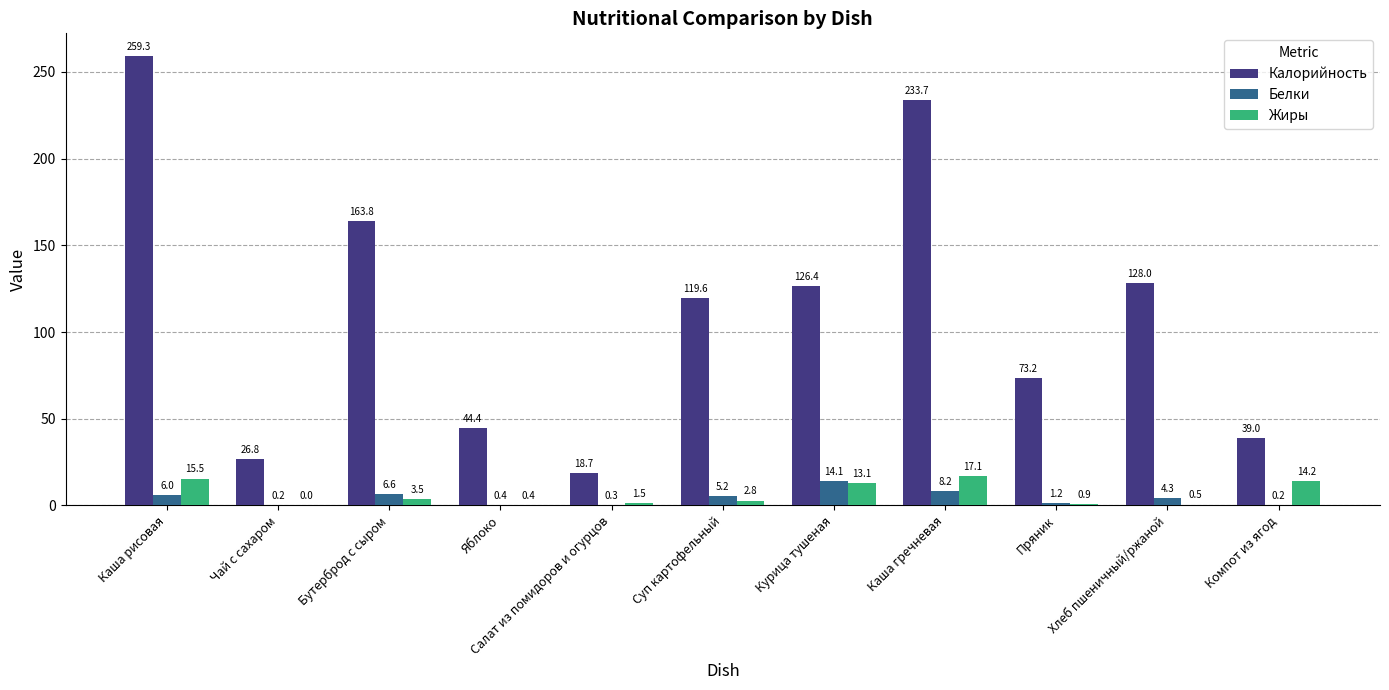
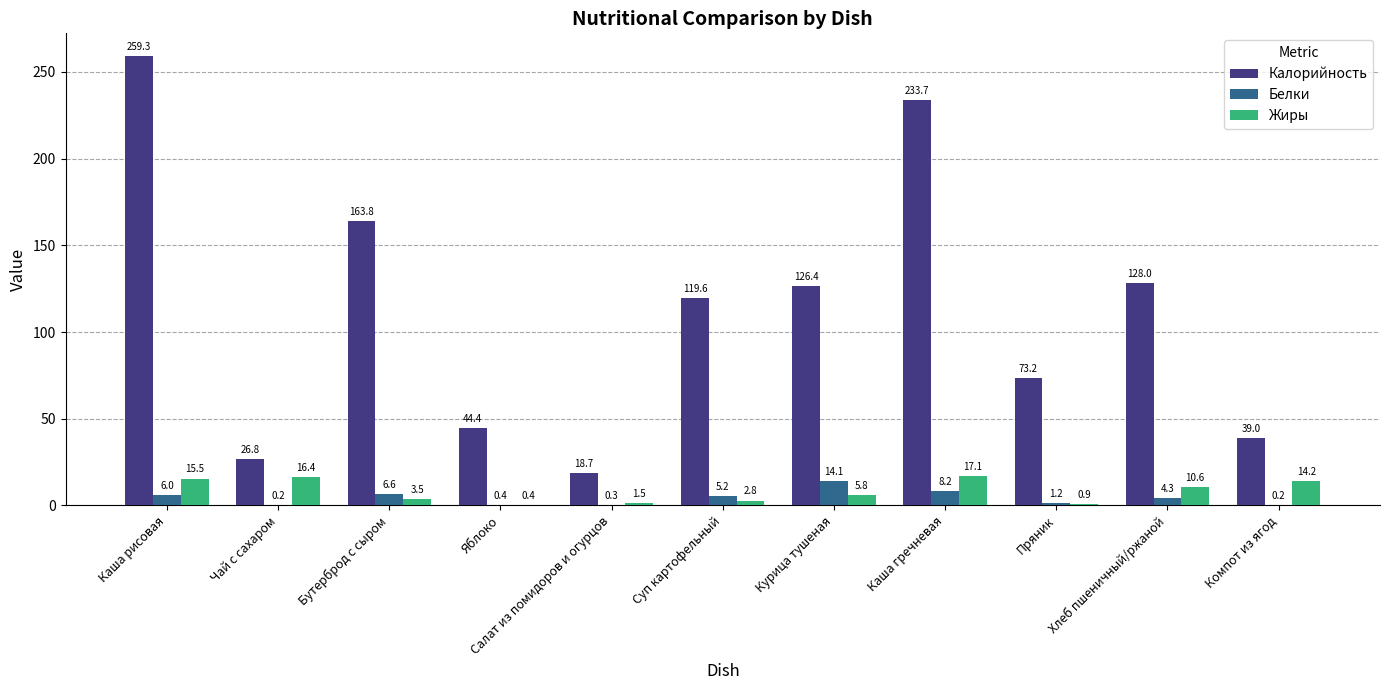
  {
    "Жиры": {
      "Каша рисовая": 15.5,
-     "Чай с сахаром": 0.0,
+     "Чай с сахаром": 16.4,
      "Бутерброд с сыром": 3.5,
      "Яблоко": 0.4,
      "Салат из помидоров и огурцов": 1.5,
      "Суп картофельный": 2.8,
-     "Курица тушеная": 13.1,
+     "Курица тушеная": 5.8,
      "Каша гречневая": 17.1,
      "Пряник": 0.9,
-     "Хлеб пшеничный/ржаной": 0.5,
+     "Хлеб пшеничный/ржаной": 10.6,
      "Компот из ягод": 14.2
    }
  }
